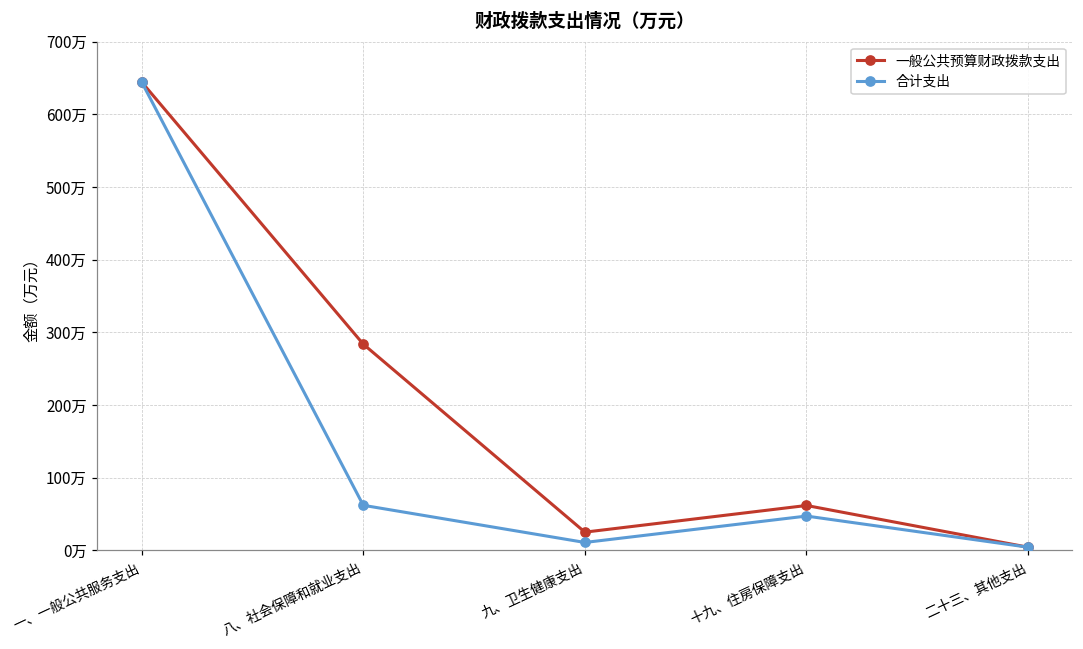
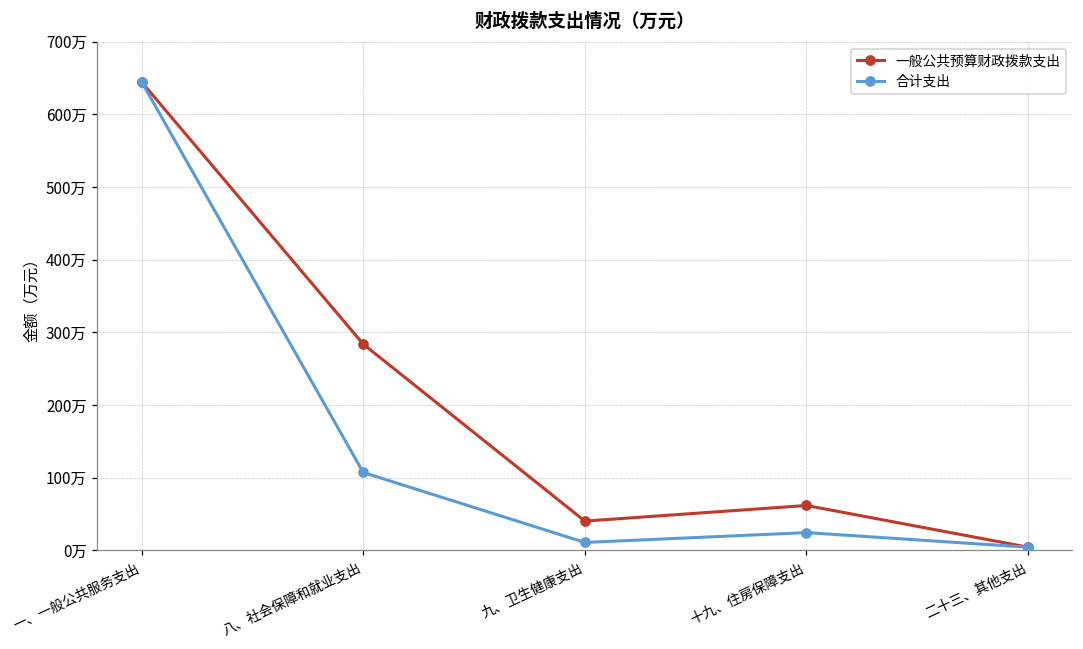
  {
    "一般公共预算财政拨款支出": {
      "八、社会保障和就业支出": "280万",
-     "九、卫生健康支出": "30万",
+     "九、卫生健康支出": "40万",
      "十九、住房保障支出": "60万"
    },
    "合计支出": {
-     "八、社会保障和就业支出": "60万",
+     "八、社会保障和就业支出": "110万",
      "九、卫生健康支出": "10万",
-     "十九、住房保障支出": "50万"
+     "十九、住房保障支出": "20万"
    }
  }
